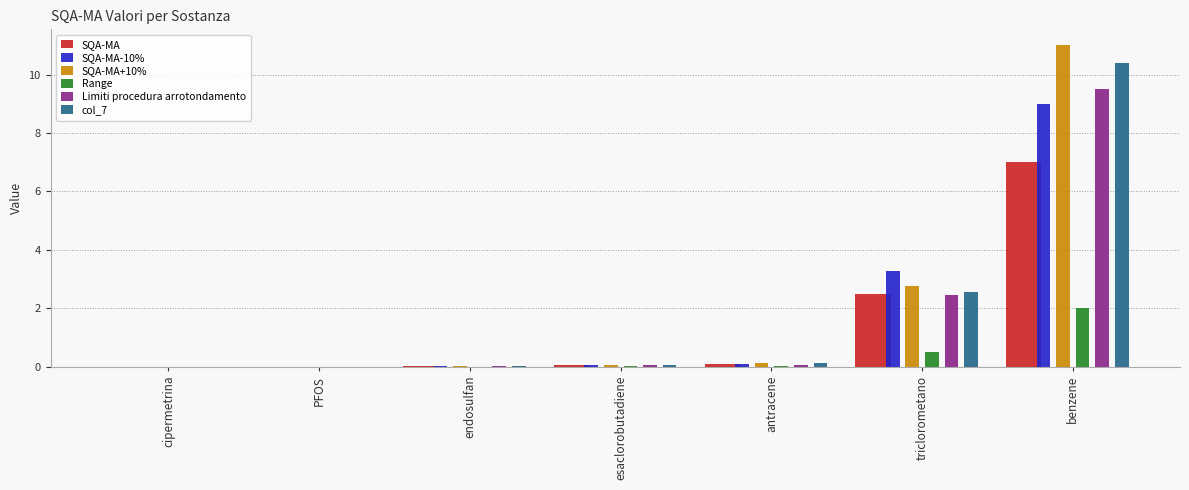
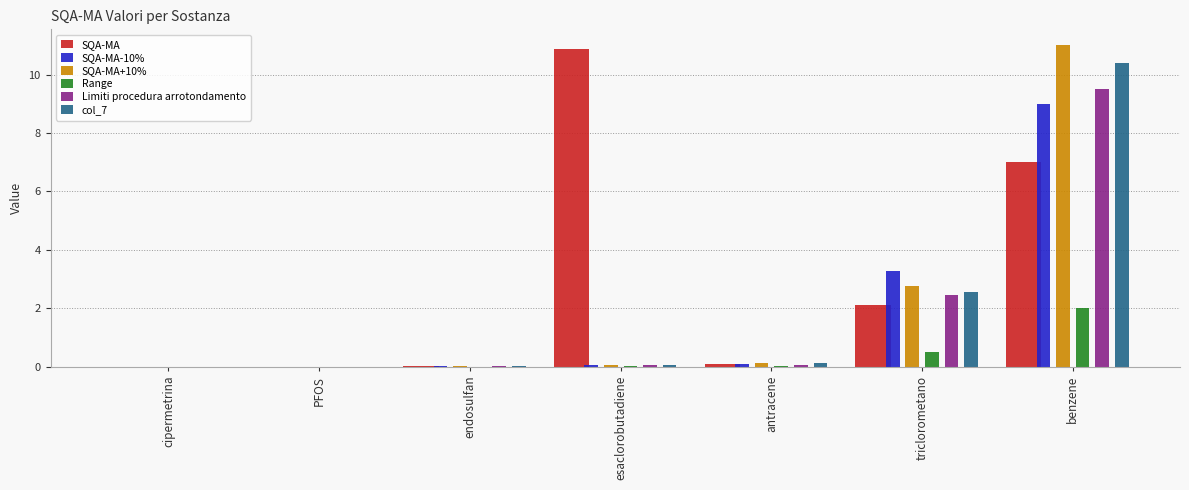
  {
    "SQA-MA": {
-     "esaclorobutadiene": 0.1,
+     "esaclorobutadiene": 10.9,
      "antracene": 0.1,
-     "triclorometano": 2.5,
+     "triclorometano": 2.1,
      "benzene": 7.0
    },
    "SQA-MA-10%": {
      "antracene": 0.1,
      "triclorometano": 3.3,
      "benzene": 9.0
    },
    "SQA-MA+10%": {
      "antracene": 0.1,
      "triclorometano": 2.8,
      "benzene": 11.0
    },
    "Range": {
      "triclorometano": 0.5,
      "benzene": 2.0
    },
    "Limiti procedura arrotondamento": {
      "triclorometano": 2.5,
      "benzene": 9.5
    },
    "col_7": {
      "antracene": 0.1,
      "triclorometano": 2.5,
      "benzene": 10.4
    }
  }
